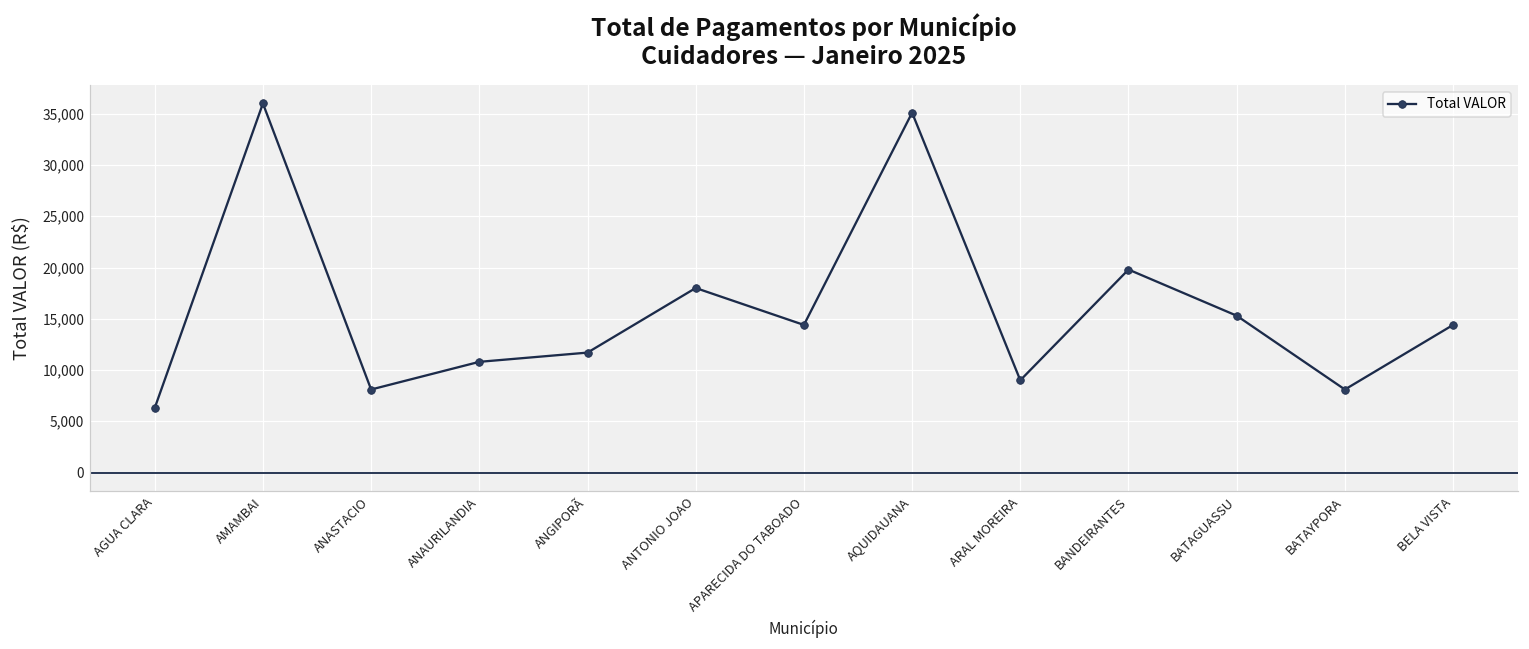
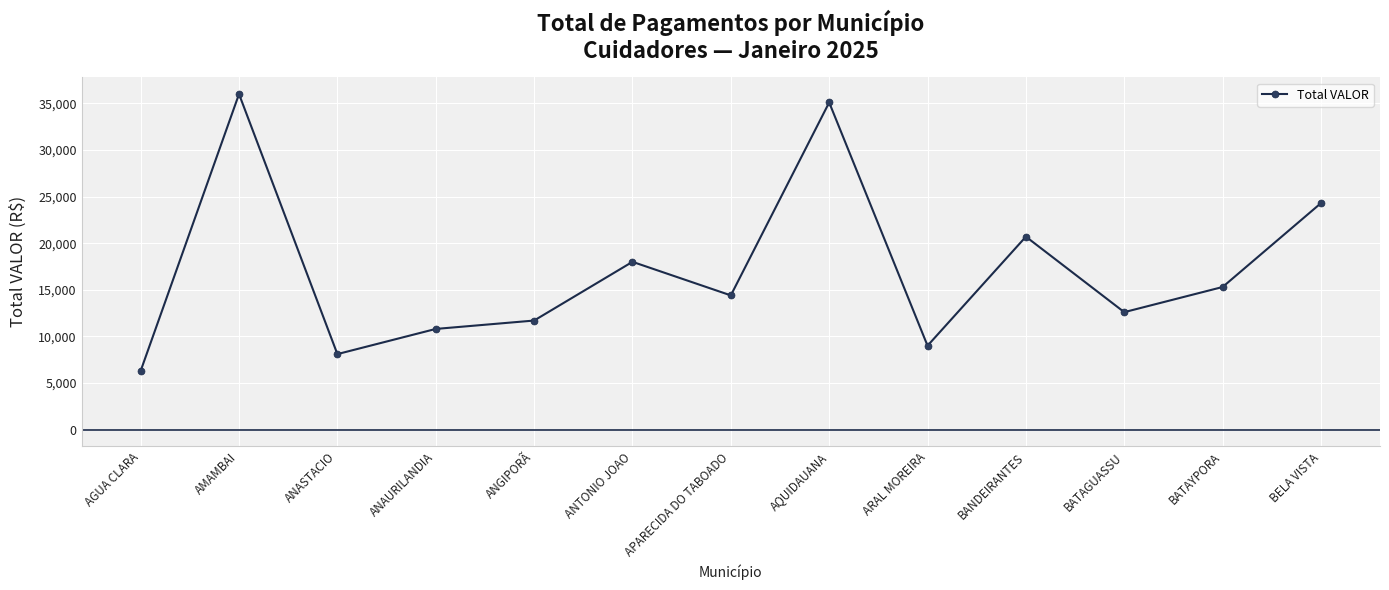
  {
    "AGUA CLARA": "6,000",
    "AMAMBAI": "36,000",
    "ANASTACIO": "8,000",
    "ANAURILANDIA": "11,000",
    "ANGIPORÃ": "12,000",
    "ANTONIO JOAO": "18,000",
    "APARECIDA DO TABOADO": "14,000",
    "AQUIDAUANA": "35,000",
    "ARAL MOREIRA": "9,000",
-   "BANDEIRANTES": "20,000",
-   "BATAGUASSU": "15,000",
-   "BATAYPORA": "8,000",
-   "BELA VISTA": "14,000"
+   "BANDEIRANTES": "21,000",
+   "BATAGUASSU": "13,000",
+   "BATAYPORA": "15,000",
+   "BELA VISTA": "24,000"
  }
